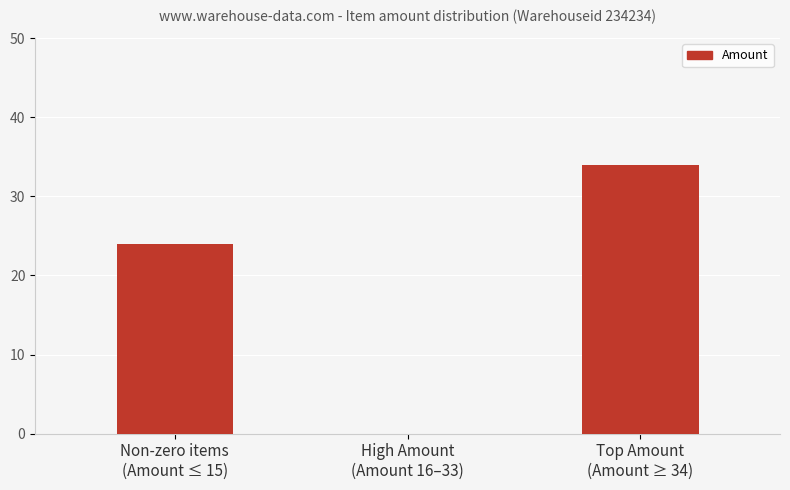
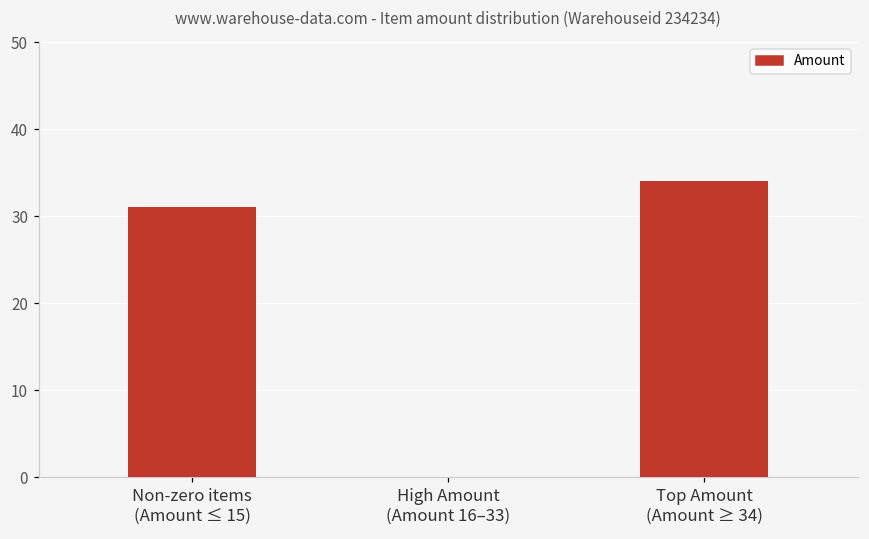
  {
-   "Non-zero items (Amount ≤ 15)": 24,
+   "Non-zero items (Amount ≤ 15)": 31,
    "High Amount (Amount 16–33)": 0,
    "Top Amount (Amount ≥ 34)": 34
  }
